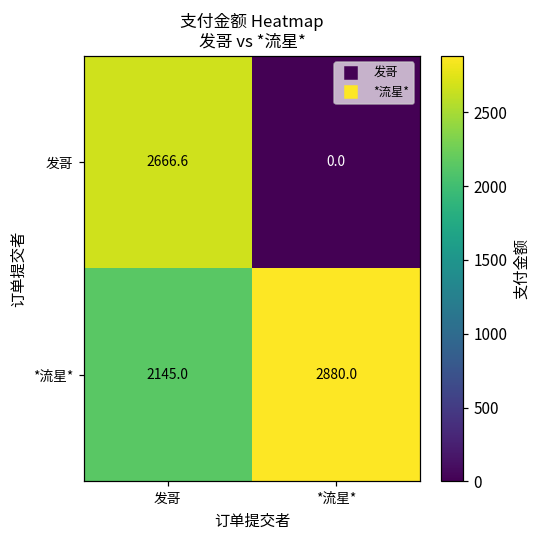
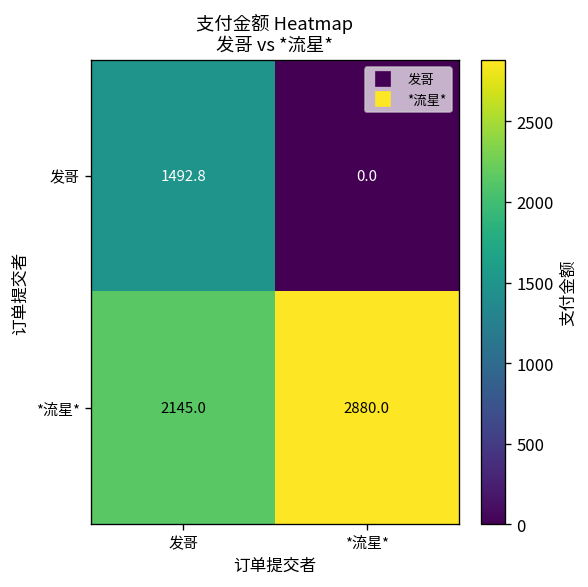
  {
    "发哥": {
-     "发哥": 2666.6,
+     "发哥": 1492.8,
      "*流星*": 0.0
    },
    "*流星*": {
      "发哥": 2145.0,
      "*流星*": 2880.0
    }
  }
